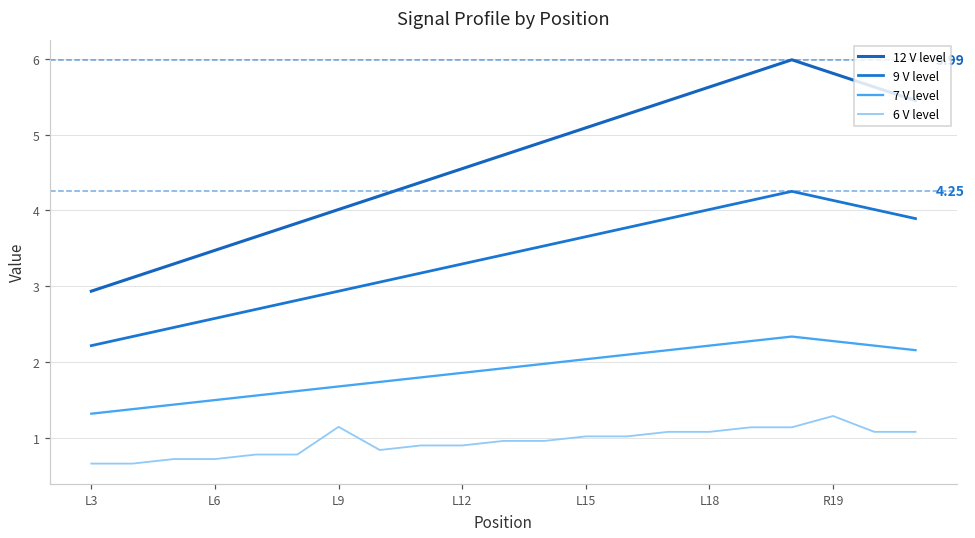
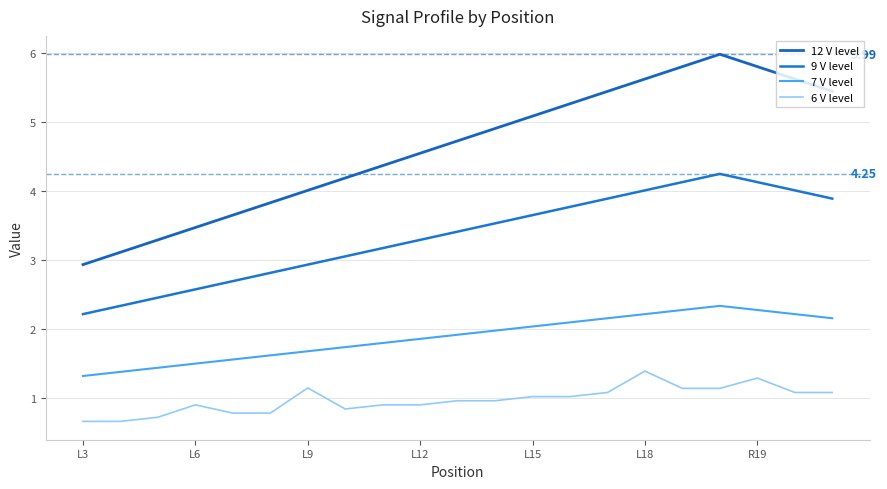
  {
    "7 V level": {
      "L3": 1.3,
      "L6": 1.5,
      "L9": 1.7,
      "L12": 1.9,
      "L15": 2.0,
      "L18": 2.2,
      "R19": 2.3
    },
    "6 V level": {
      "L3": 0.7,
-     "L6": 0.7,
+     "L6": 0.9,
      "L9": 1.1,
      "L12": 0.9,
      "L15": 1.0,
-     "L18": 1.1,
+     "L18": 1.4,
      "R19": 1.3
    }
  }
